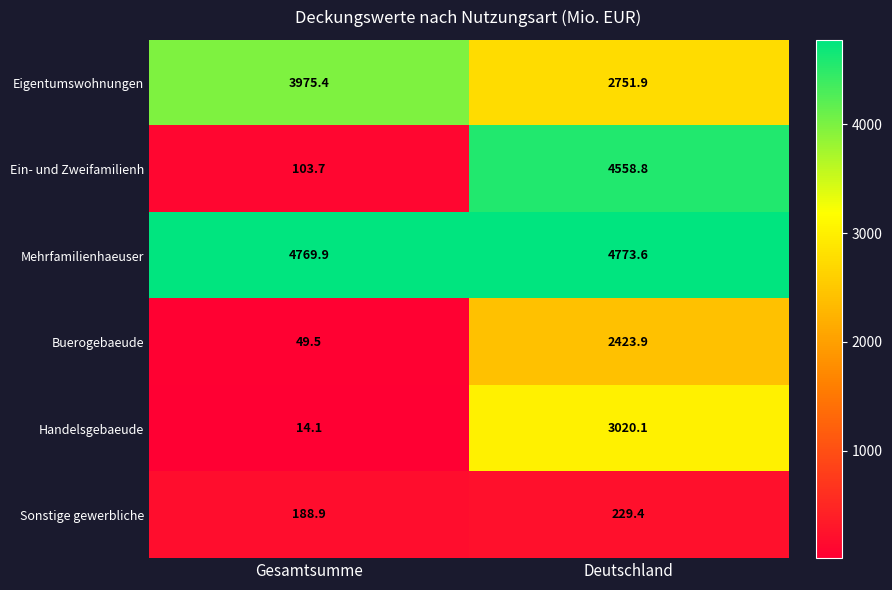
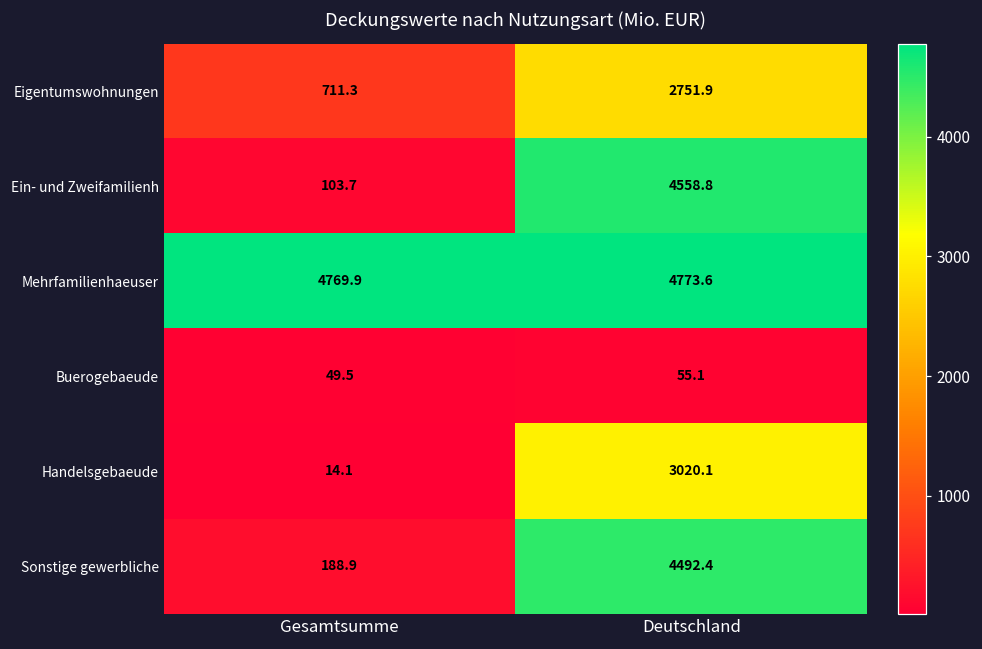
  {
    "Eigentumswohnungen": {
-     "Gesamtsumme": 3975.4,
+     "Gesamtsumme": 711.3,
      "Deutschland": 2751.9
    },
    "Ein- und Zweifamilienh": {
      "Gesamtsumme": 103.7,
      "Deutschland": 4558.8
    },
    "Mehrfamilienhaeuser": {
      "Gesamtsumme": 4769.9,
      "Deutschland": 4773.6
    },
    "Buerogebaeude": {
      "Gesamtsumme": 49.5,
-     "Deutschland": 2423.9
+     "Deutschland": 55.1
    },
    "Handelsgebaeude": {
      "Gesamtsumme": 14.1,
      "Deutschland": 3020.1
    },
    "Sonstige gewerbliche": {
      "Gesamtsumme": 188.9,
-     "Deutschland": 229.4
+     "Deutschland": 4492.4
    }
  }
